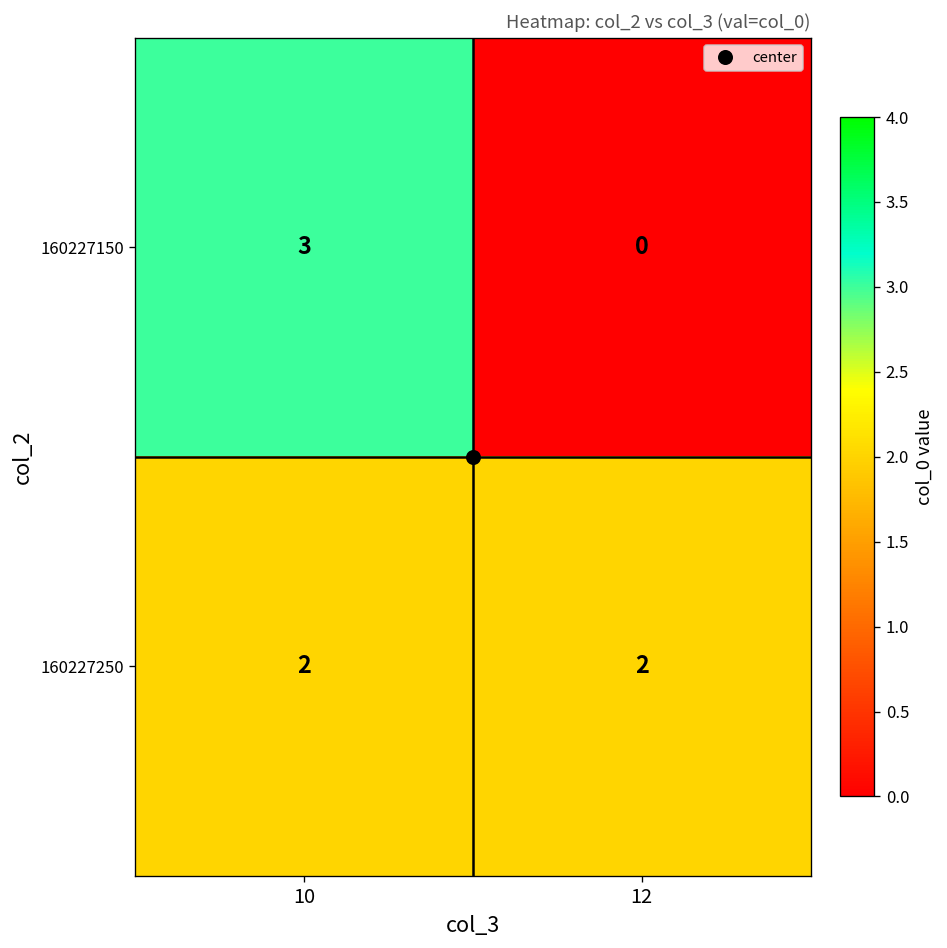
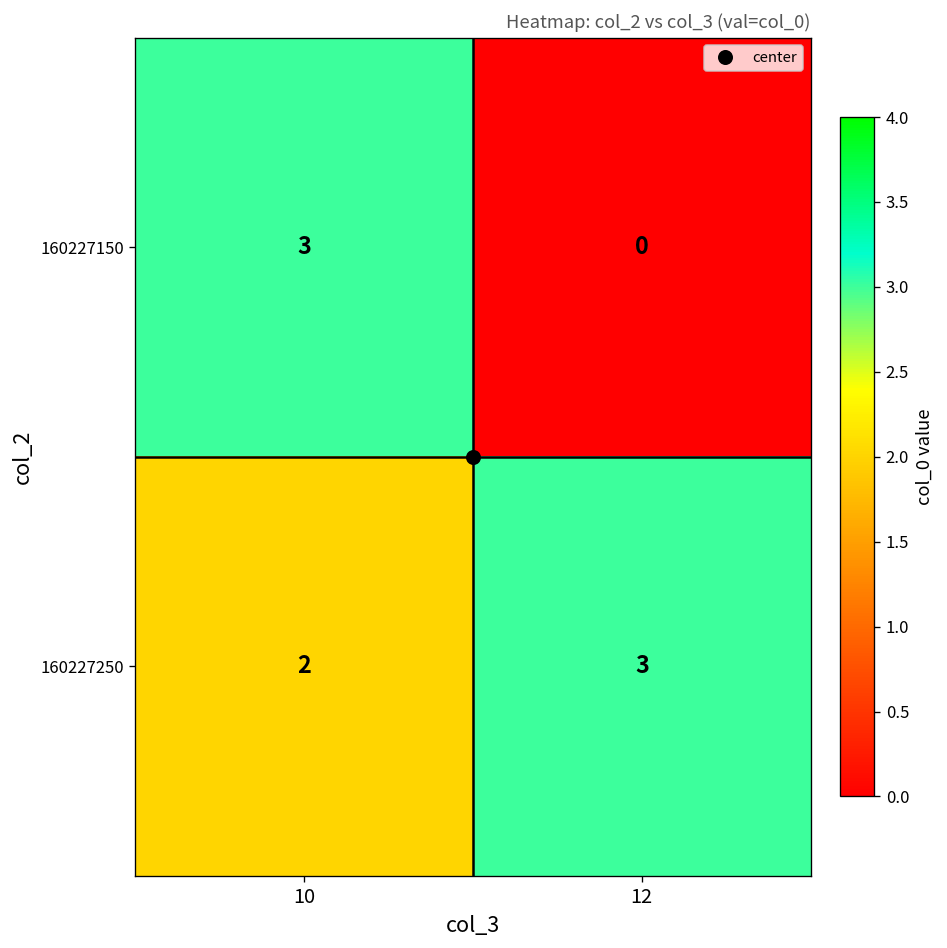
  {
    "160227150": {
      "10": 3,
      "12": 0
    },
    "160227250": {
      "10": 2,
-     "12": 2
+     "12": 3
    }
  }
